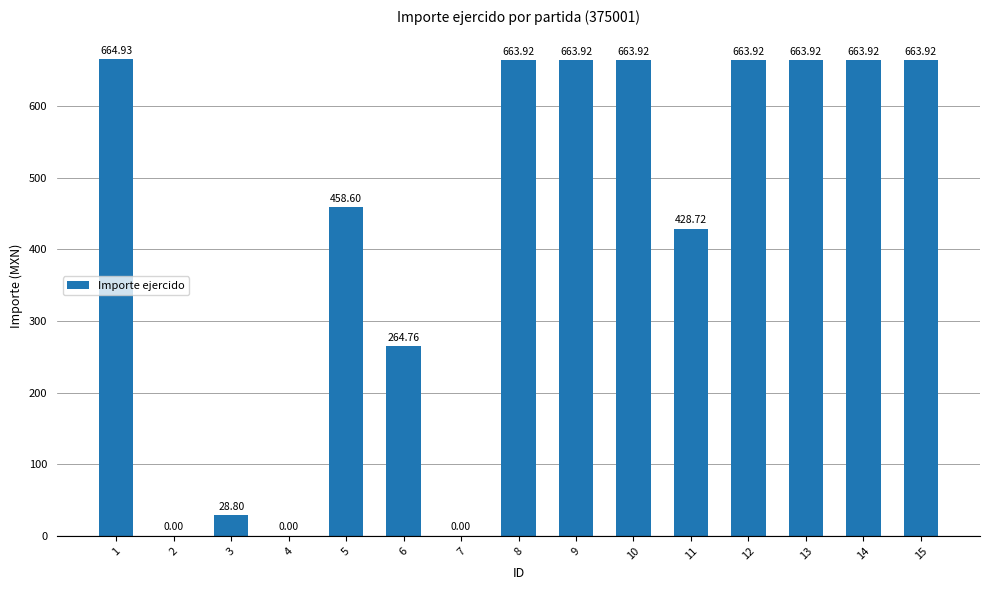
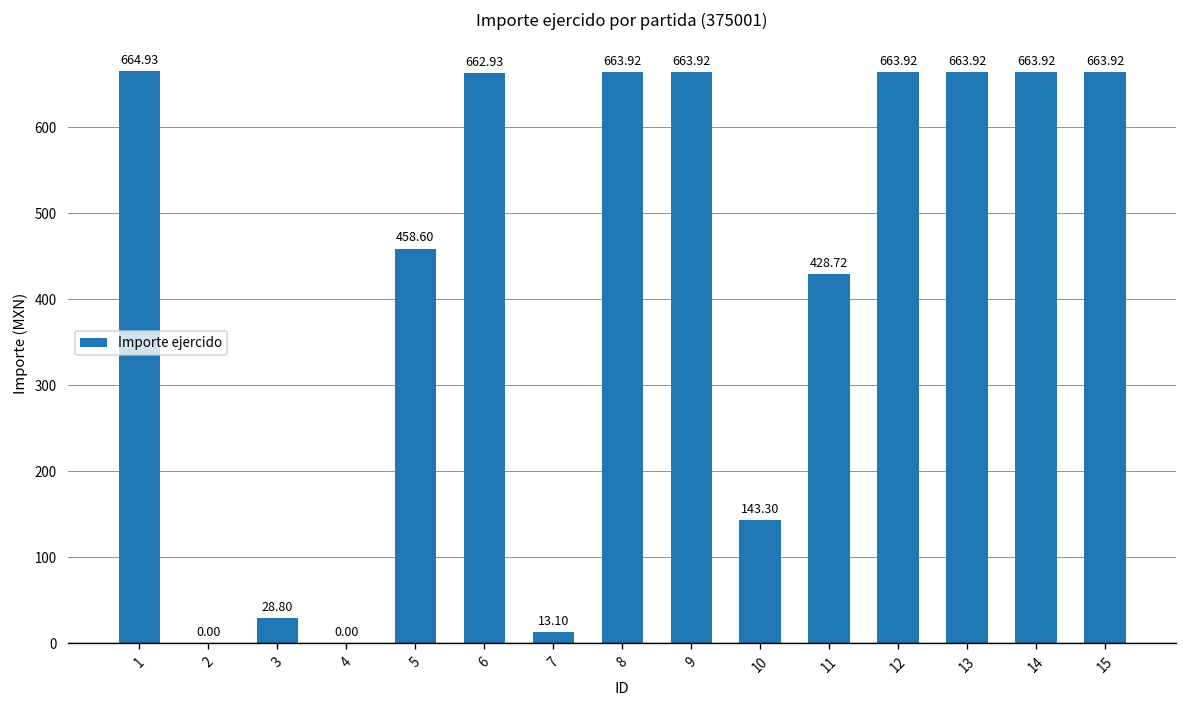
  {
    "1": 664.93,
    "2": 0.00,
    "3": 28.80,
    "4": 0.00,
    "5": 458.60,
-   "6": 264.76,
-   "7": 0.00,
+   "6": 662.93,
+   "7": 13.10,
    "8": 663.92,
    "9": 663.92,
-   "10": 663.92,
+   "10": 143.30,
    "11": 428.72,
    "12": 663.92,
    "13": 663.92,
    "14": 663.92,
    "15": 663.92
  }
